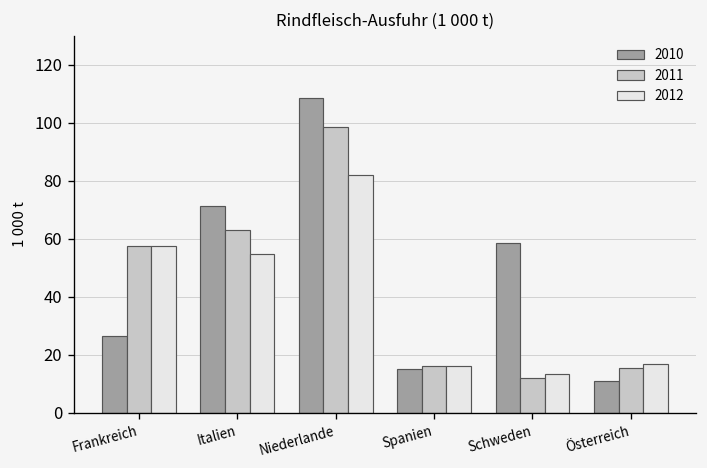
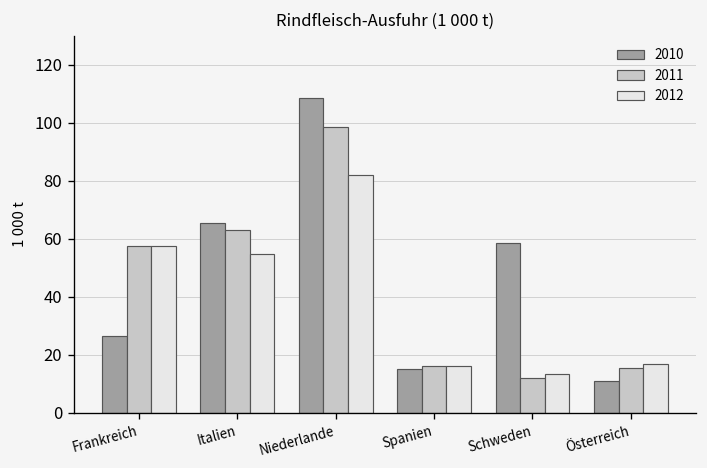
  {
    "2010": {
      "Frankreich": 26,
-     "Italien": 71,
+     "Italien": 66,
      "Niederlande": 108,
      "Spanien": 15,
      "Schweden": 59,
      "Österreich": 11
    }
  }
